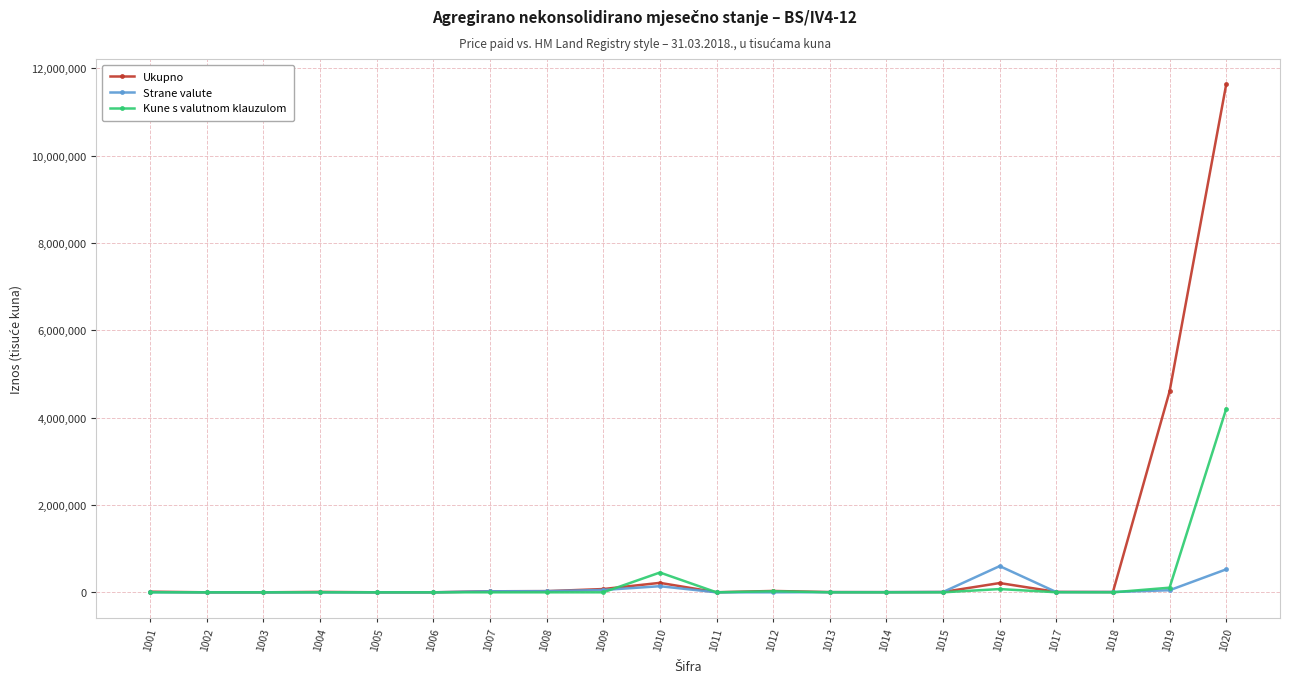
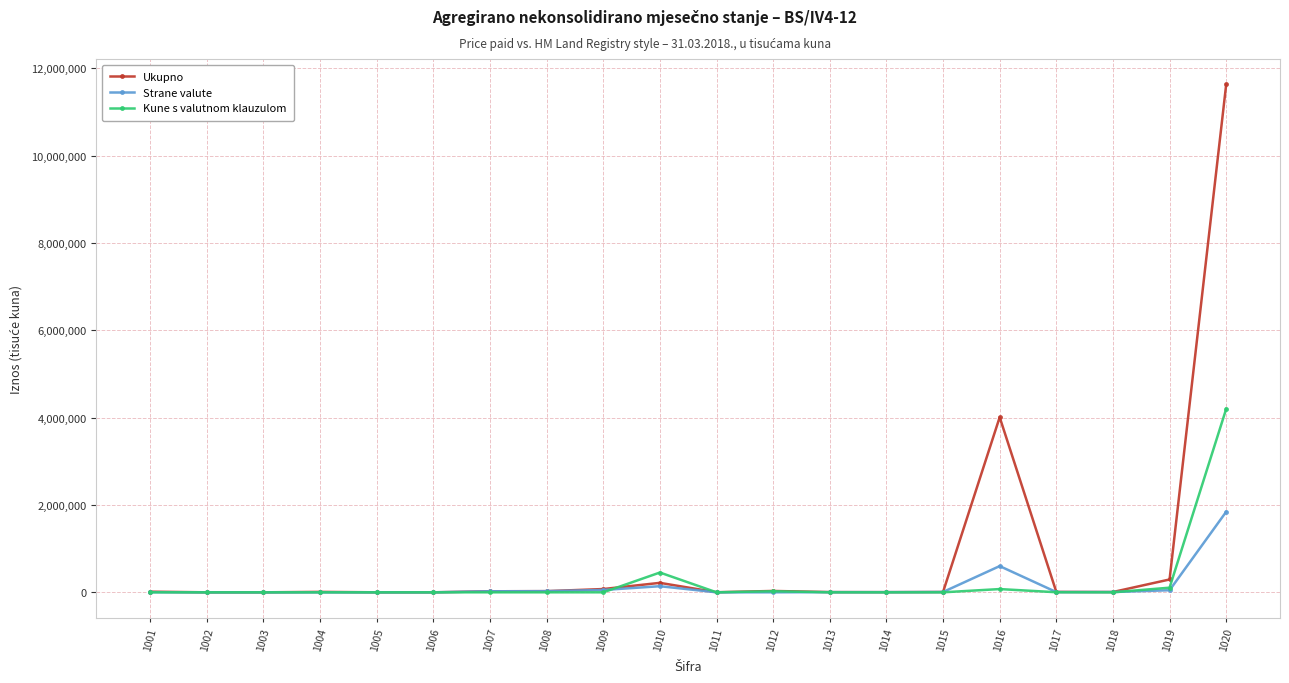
  {
    "Ukupno": {
      "1010": "200,000",
-     "1016": "200,000",
-     "1019": "4,600,000",
+     "1016": "4,000,000",
+     "1019": "300,000",
      "1020": "11,600,000"
    },
    "Strane valute": {
      "1010": "100,000",
      "1016": "600,000",
-     "1020": "500,000"
+     "1020": "1,800,000"
    },
    "Kune s valutnom klauzulom": {
      "1010": "500,000",
      "1016": "100,000",
      "1020": "4,200,000"
    }
  }
